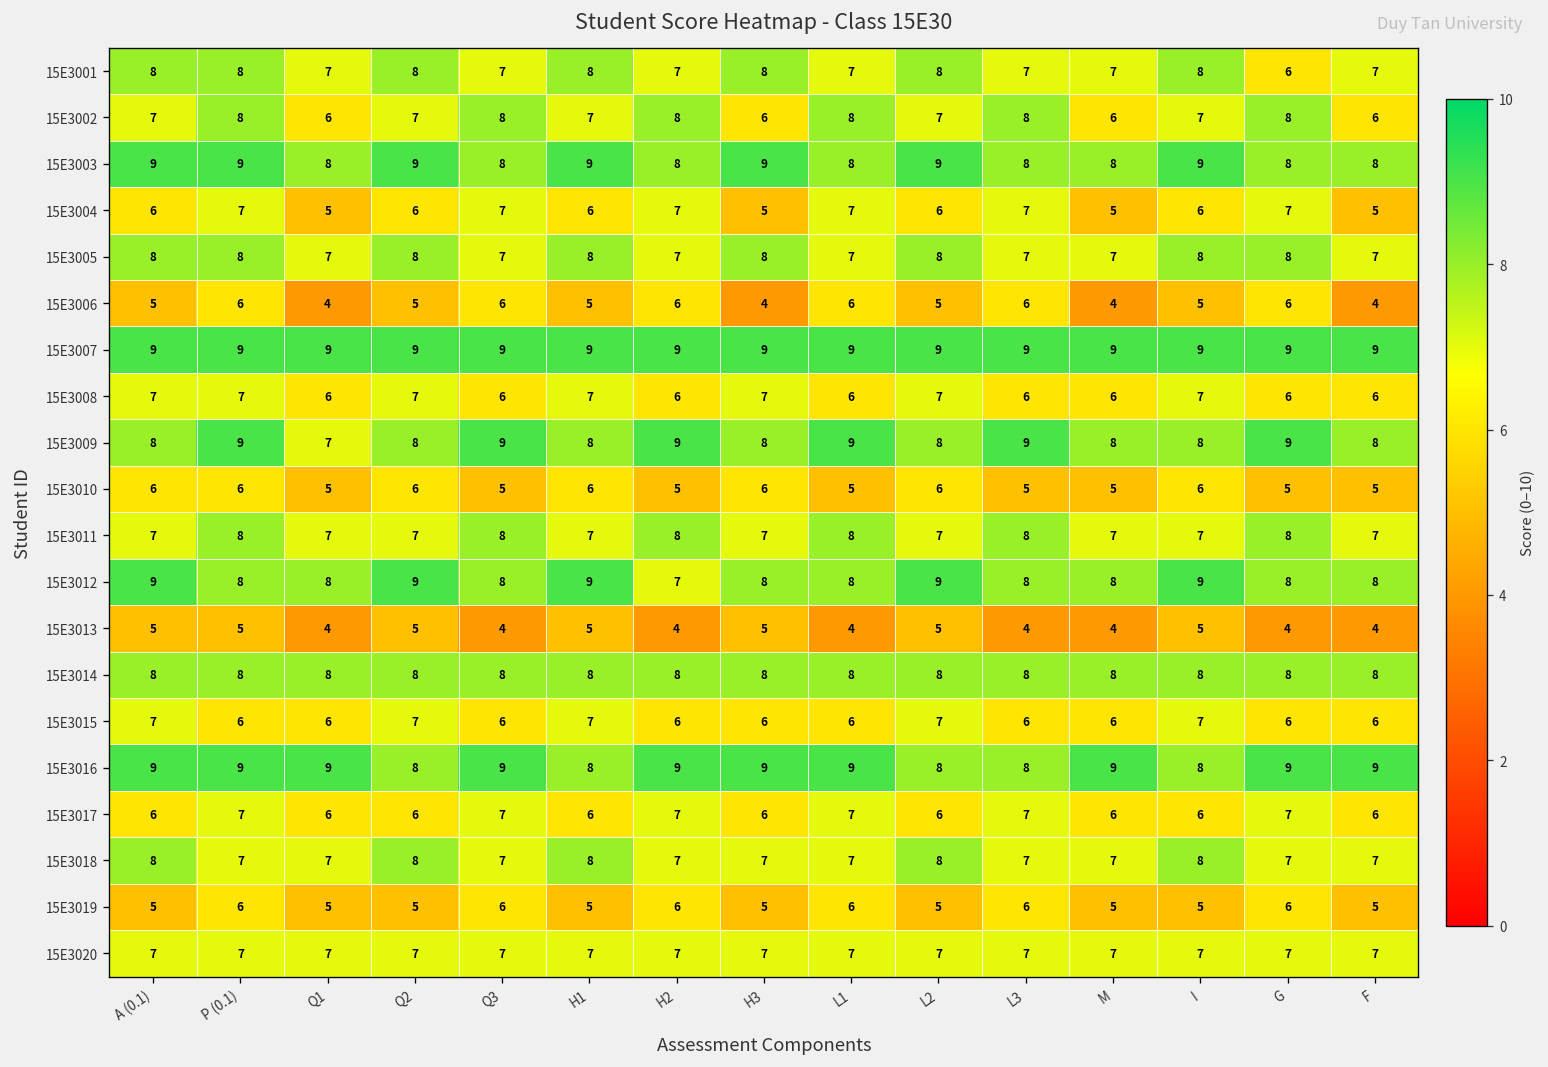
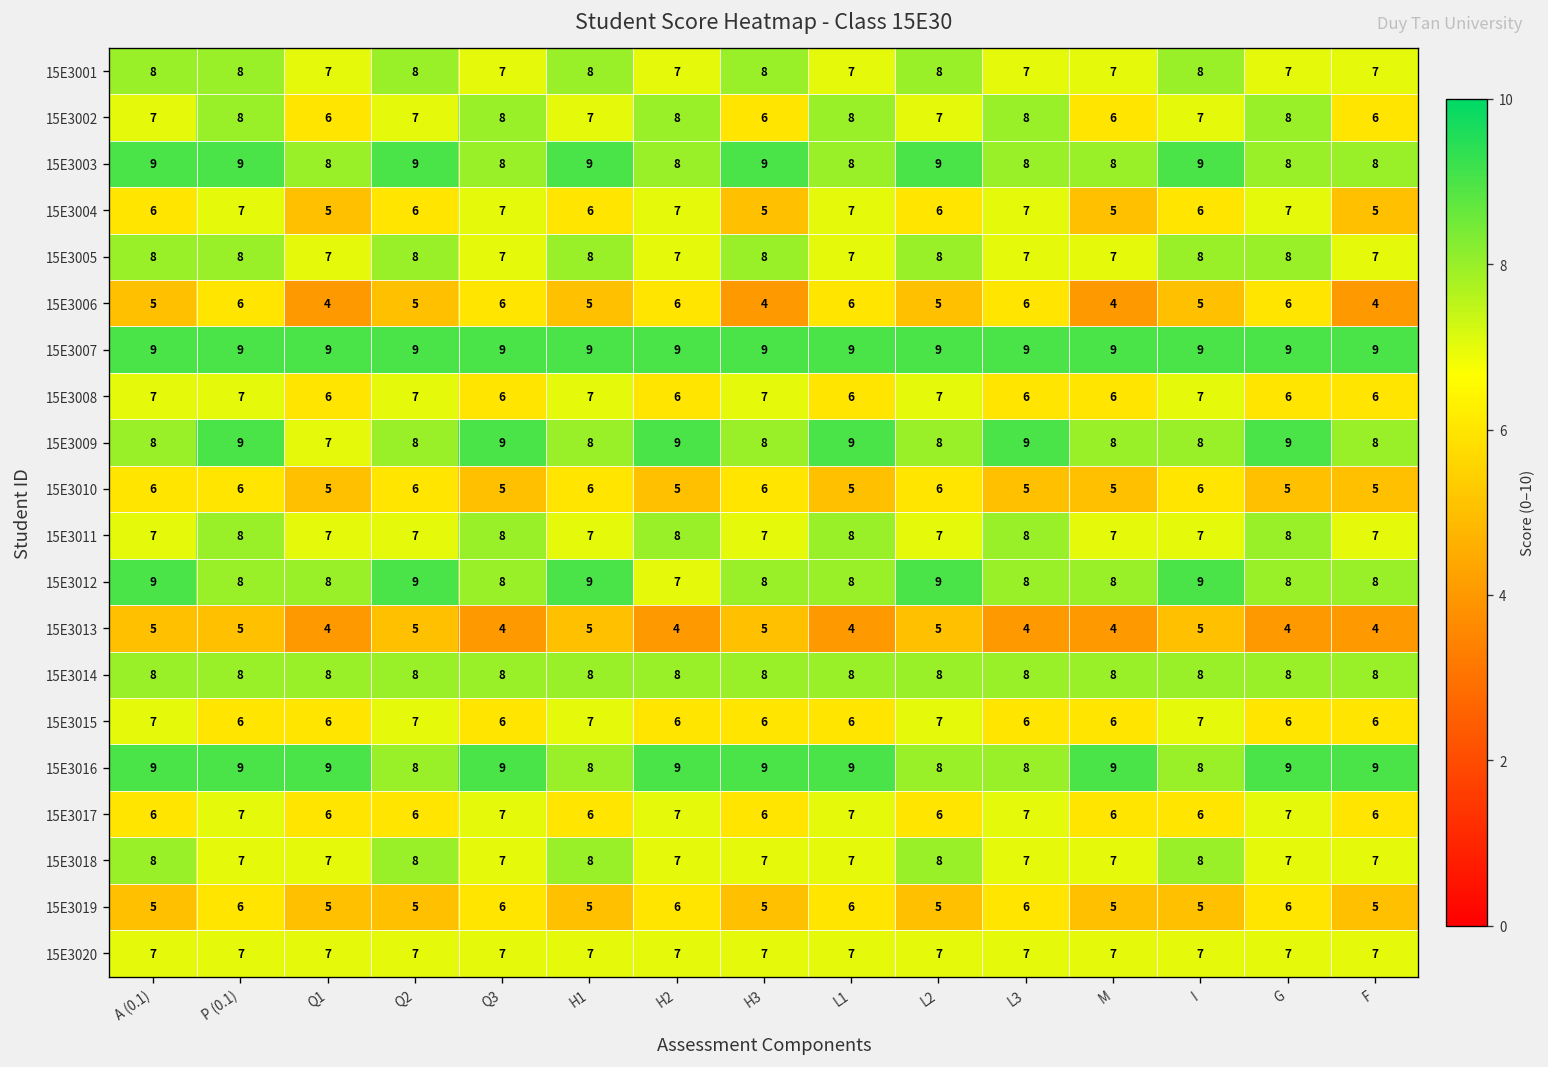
  {
    "15E3001": {
      "A (0.1)": 8,
      "P (0.1)": 8,
      "Q1": 7,
      "Q2": 8,
      "Q3": 7,
      "H1": 8,
      "H2": 7,
      "H3": 8,
      "L1": 7,
      "L2": 8,
      "L3": 7,
      "M": 7,
      "I": 8,
-     "G": 6,
+     "G": 7,
      "F": 7
    }
  }
